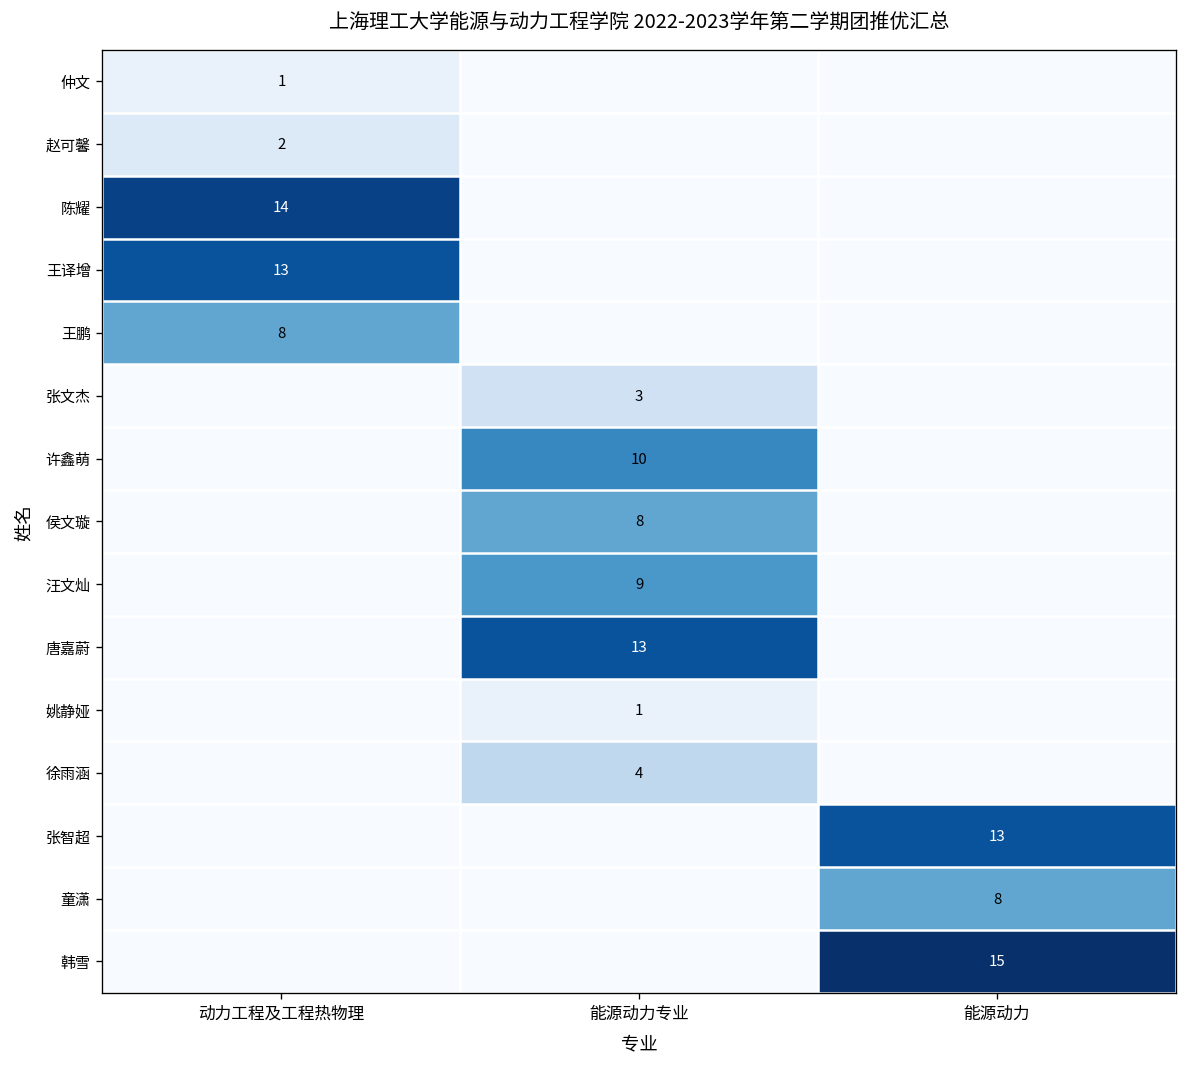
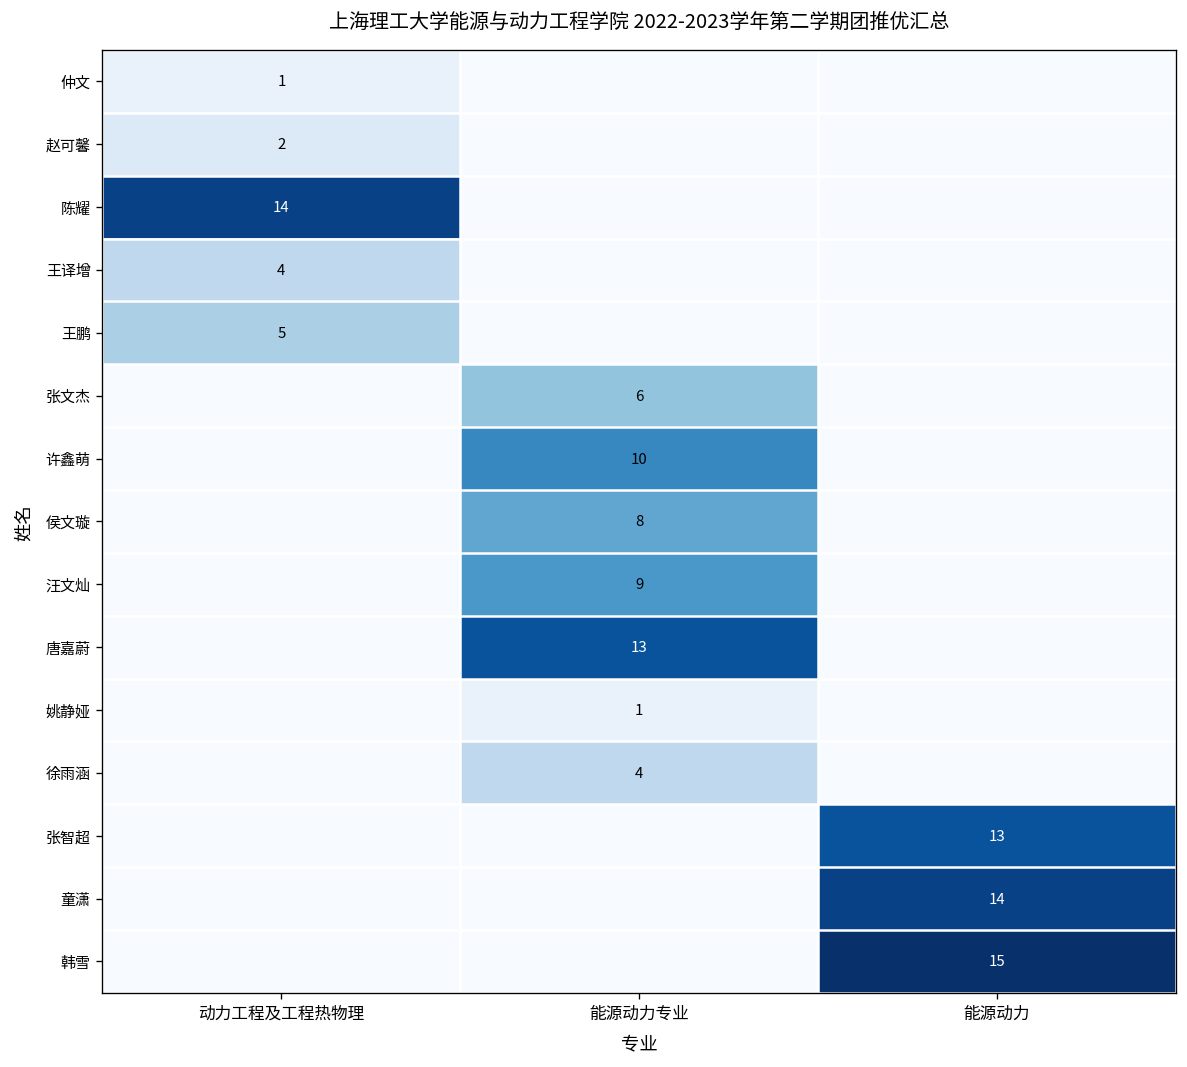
  {
    "仲文": {
      "动力工程及工程热物理": 1
    },
    "赵可馨": {
      "动力工程及工程热物理": 2
    },
    "陈耀": {
      "动力工程及工程热物理": 14
    },
    "王译增": {
-     "动力工程及工程热物理": 13
+     "动力工程及工程热物理": 4
    },
    "王鹏": {
-     "动力工程及工程热物理": 8
+     "动力工程及工程热物理": 5
    },
    "张文杰": {
-     "能源动力专业": 3
+     "能源动力专业": 6
    },
    "许鑫萌": {
      "能源动力专业": 10
    },
    "侯文璇": {
      "能源动力专业": 8
    },
    "汪文灿": {
      "能源动力专业": 9
    },
    "唐嘉蔚": {
      "能源动力专业": 13
    },
    "姚静娅": {
      "能源动力专业": 1
    },
    "徐雨涵": {
      "能源动力专业": 4
    },
    "张智超": {
      "能源动力": 13
    },
    "童潇": {
-     "能源动力": 8
+     "能源动力": 14
    },
    "韩雪": {
      "能源动力": 15
    }
  }
